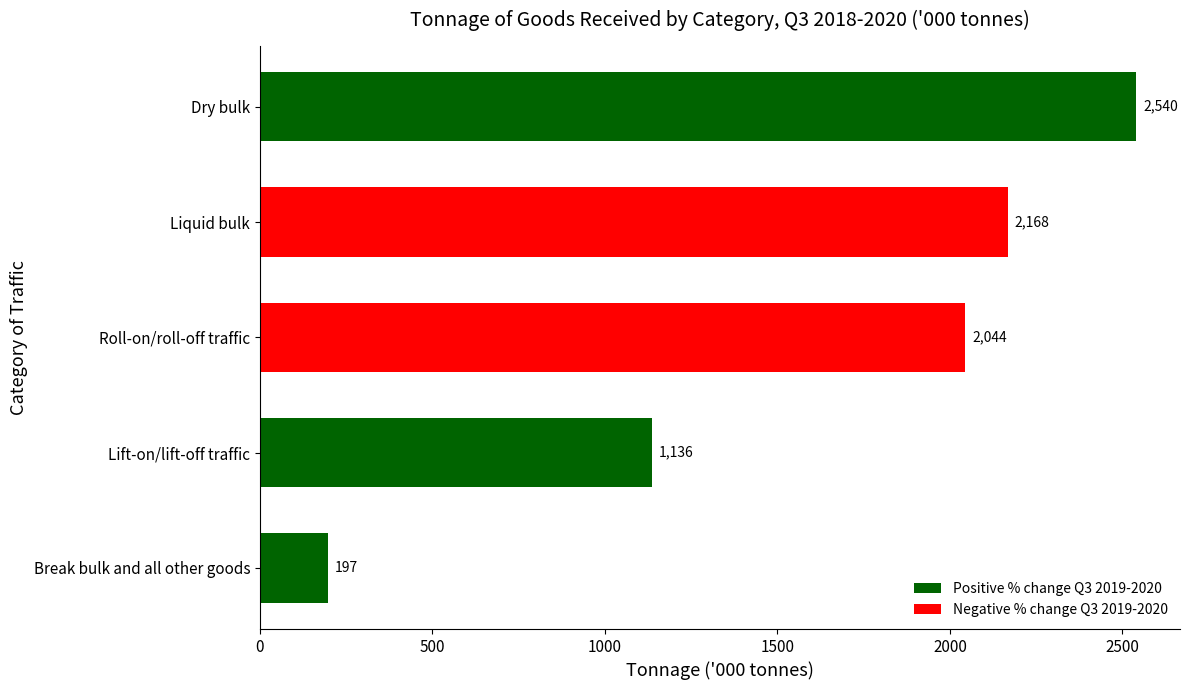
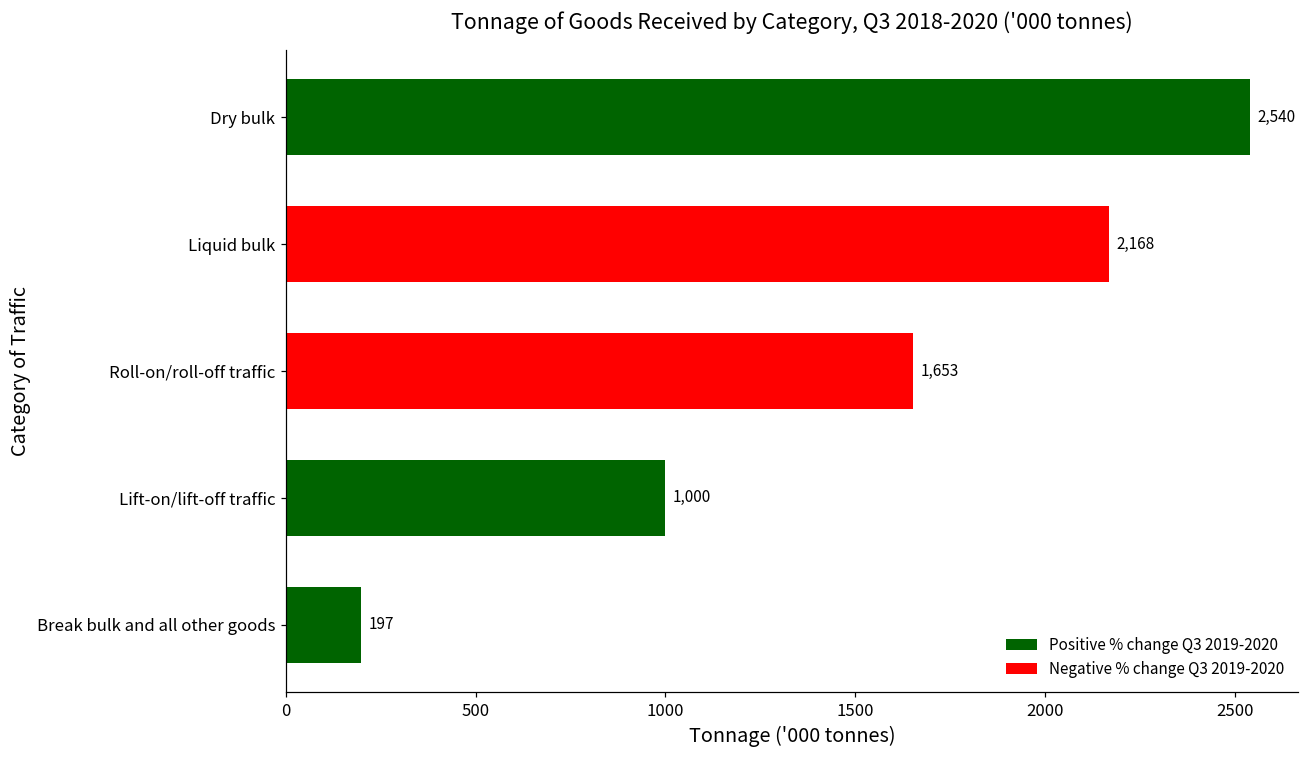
  {
    "Dry bulk": "2,540",
    "Liquid bulk": "2,168",
-   "Roll-on/roll-off traffic": "2,044",
-   "Lift-on/lift-off traffic": "1,136",
+   "Roll-on/roll-off traffic": "1,653",
+   "Lift-on/lift-off traffic": "1,000",
    "Break bulk and all other goods": "197"
  }
